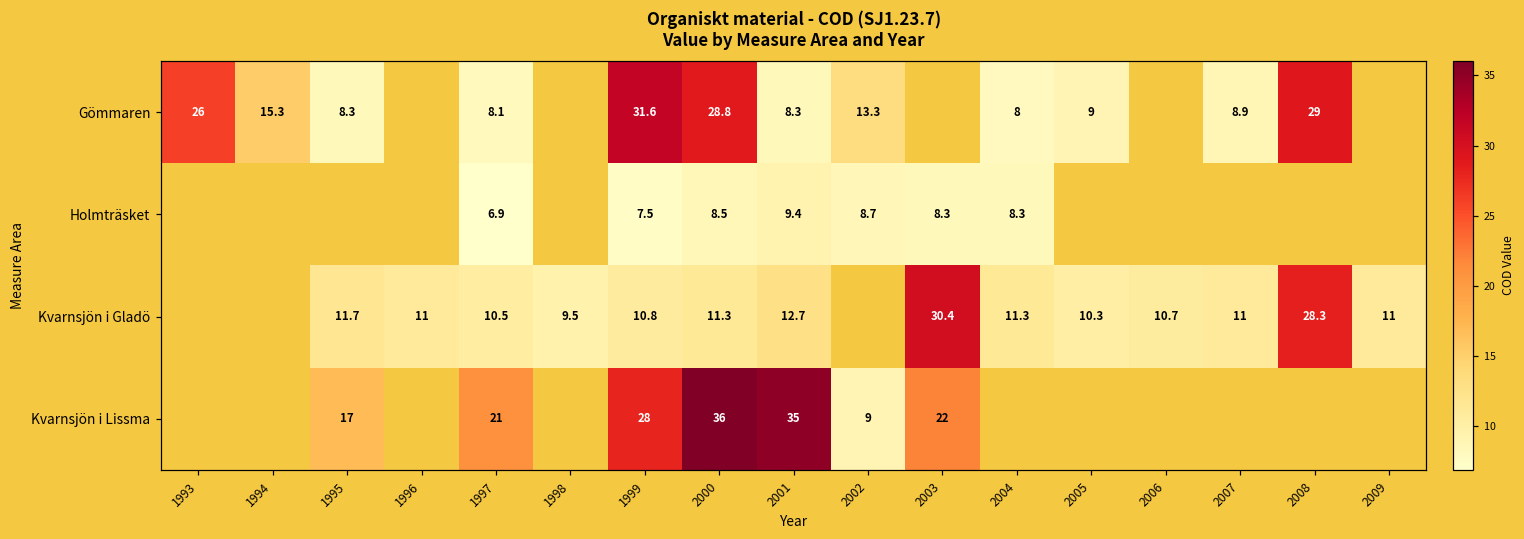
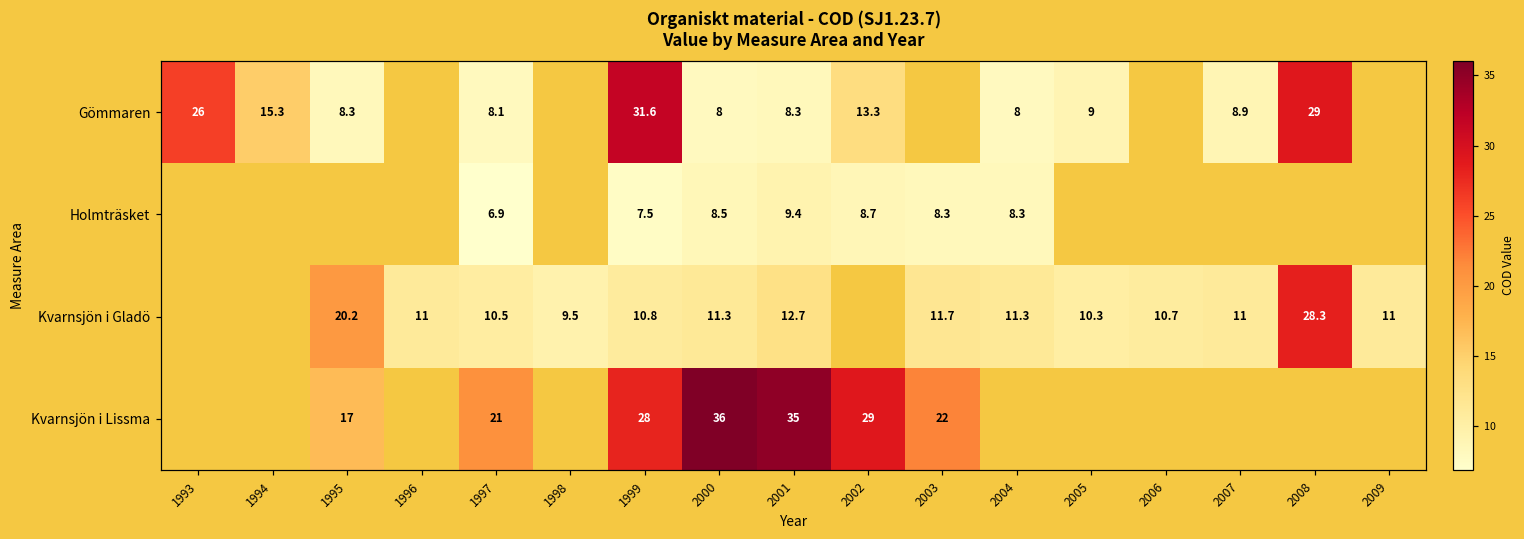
  {
    "Gömmaren": {
      "1993": 26,
      "1994": 15.3,
      "1995": 8.3,
      "1997": 8.1,
      "1999": 31.6,
-     "2000": 28.8,
+     "2000": 8,
      "2001": 8.3,
      "2002": 13.3,
      "2004": 8,
      "2005": 9,
      "2007": 8.9,
      "2008": 29
    },
    "Holmträsket": {
      "1997": 6.9,
      "1999": 7.5,
      "2000": 8.5,
      "2001": 9.4,
      "2002": 8.7,
      "2003": 8.3,
      "2004": 8.3
    },
    "Kvarnsjön i Gladö": {
-     "1995": 11.7,
+     "1995": 20.2,
      "1996": 11,
      "1997": 10.5,
      "1998": 9.5,
      "1999": 10.8,
      "2000": 11.3,
      "2001": 12.7,
-     "2003": 30.4,
+     "2003": 11.7,
      "2004": 11.3,
      "2005": 10.3,
      "2006": 10.7,
      "2007": 11,
      "2008": 28.3,
      "2009": 11
    },
    "Kvarnsjön i Lissma": {
      "1995": 17,
      "1997": 21,
      "1999": 28,
      "2000": 36,
      "2001": 35,
-     "2002": 9,
+     "2002": 29,
      "2003": 22
    }
  }
